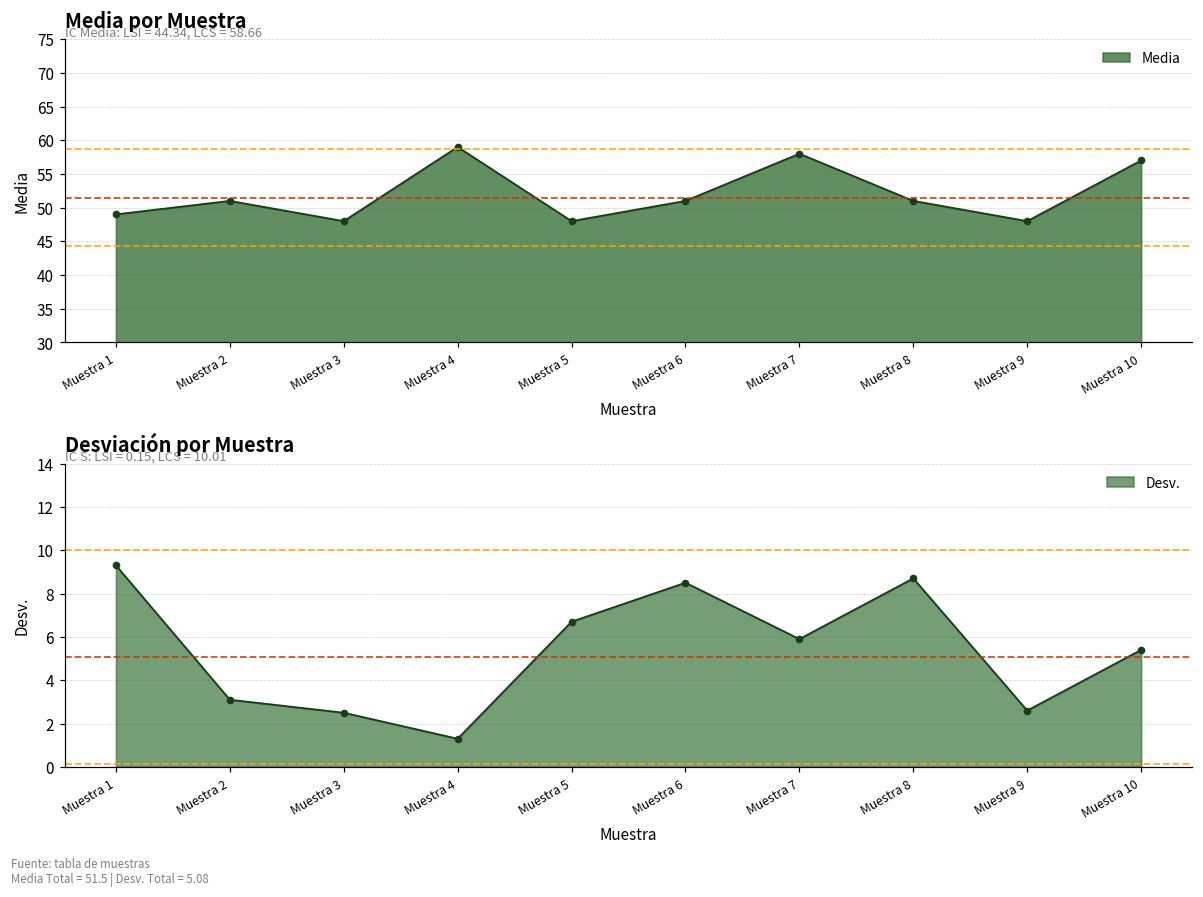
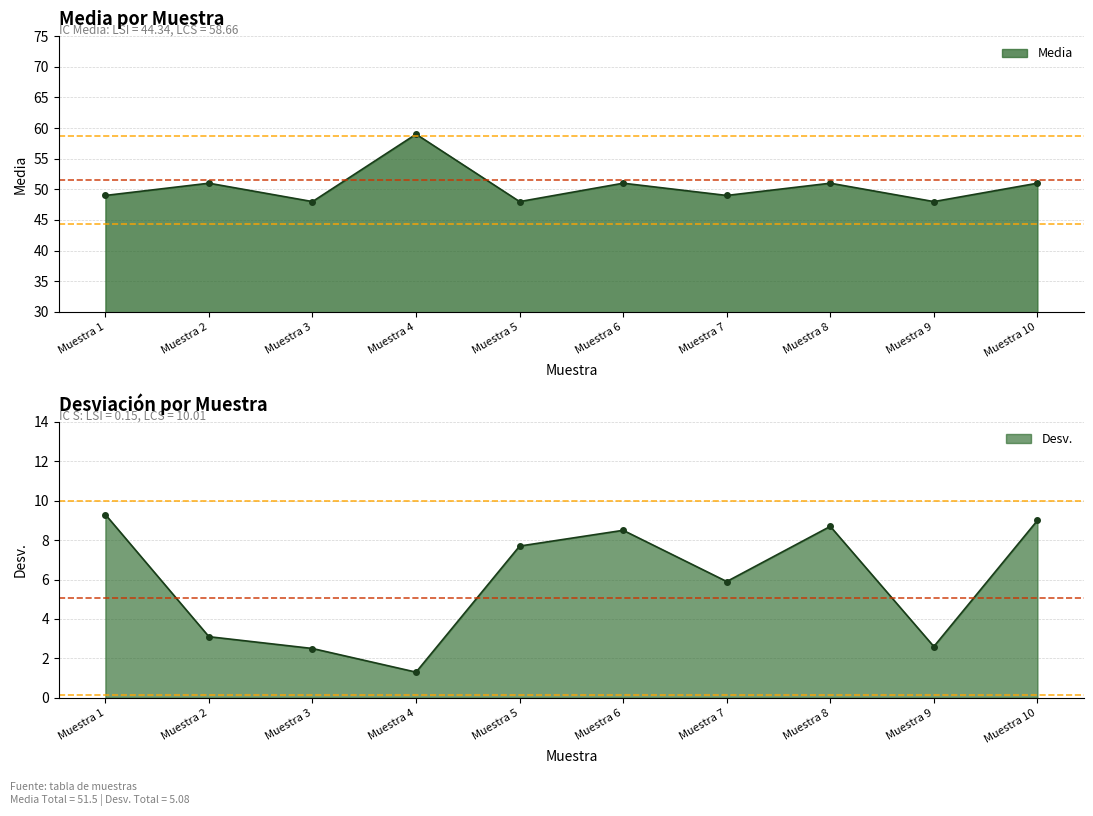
  {
    "Media por Muestra": {
      "Muestra 1": 49,
      "Muestra 2": 51,
      "Muestra 3": 48,
      "Muestra 4": 59,
      "Muestra 5": 48,
      "Muestra 6": 51,
-     "Muestra 7": 58,
+     "Muestra 7": 49,
      "Muestra 8": 51,
      "Muestra 9": 48,
-     "Muestra 10": 57
+     "Muestra 10": 51
    },
    "Desviación por Muestra": {
      "Muestra 1": 9.3,
      "Muestra 2": 3.1,
      "Muestra 3": 2.5,
      "Muestra 4": 1.3,
-     "Muestra 5": 6.7,
+     "Muestra 5": 7.7,
      "Muestra 6": 8.5,
      "Muestra 7": 5.9,
      "Muestra 8": 8.7,
      "Muestra 9": 2.6,
-     "Muestra 10": 5.4
+     "Muestra 10": 9.0
    }
  }
